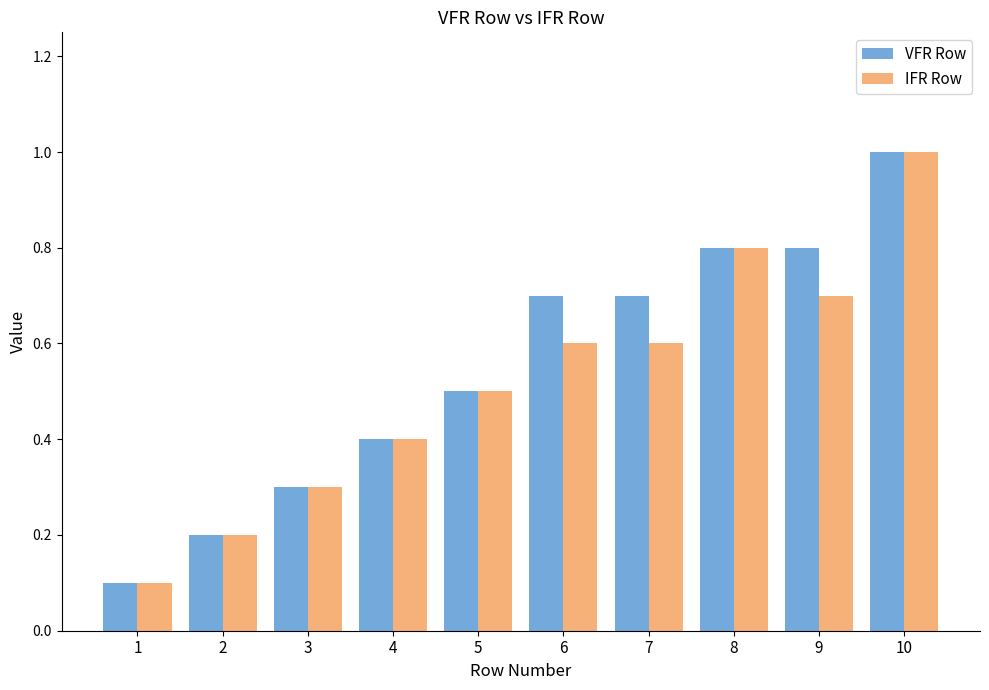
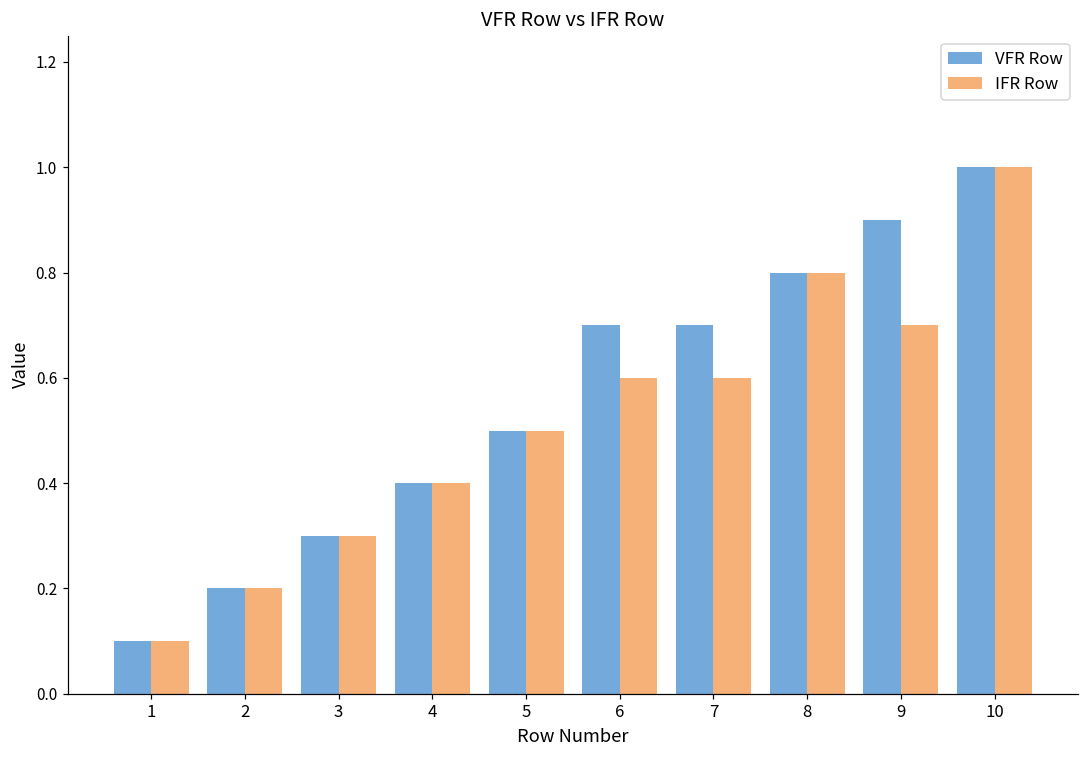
  {
    "VFR Row": {
      "1": 0.10,
      "2": 0.20,
      "3": 0.30,
      "4": 0.40,
      "5": 0.50,
      "6": 0.70,
      "7": 0.70,
      "8": 0.80,
-     "9": 0.80,
+     "9": 0.90,
      "10": 1.00
    },
    "IFR Row": {
      "1": 0.10,
      "2": 0.20,
      "3": 0.30,
      "4": 0.40,
      "5": 0.50,
      "6": 0.60,
      "7": 0.60,
      "8": 0.80,
      "9": 0.70,
      "10": 1.00
    }
  }
